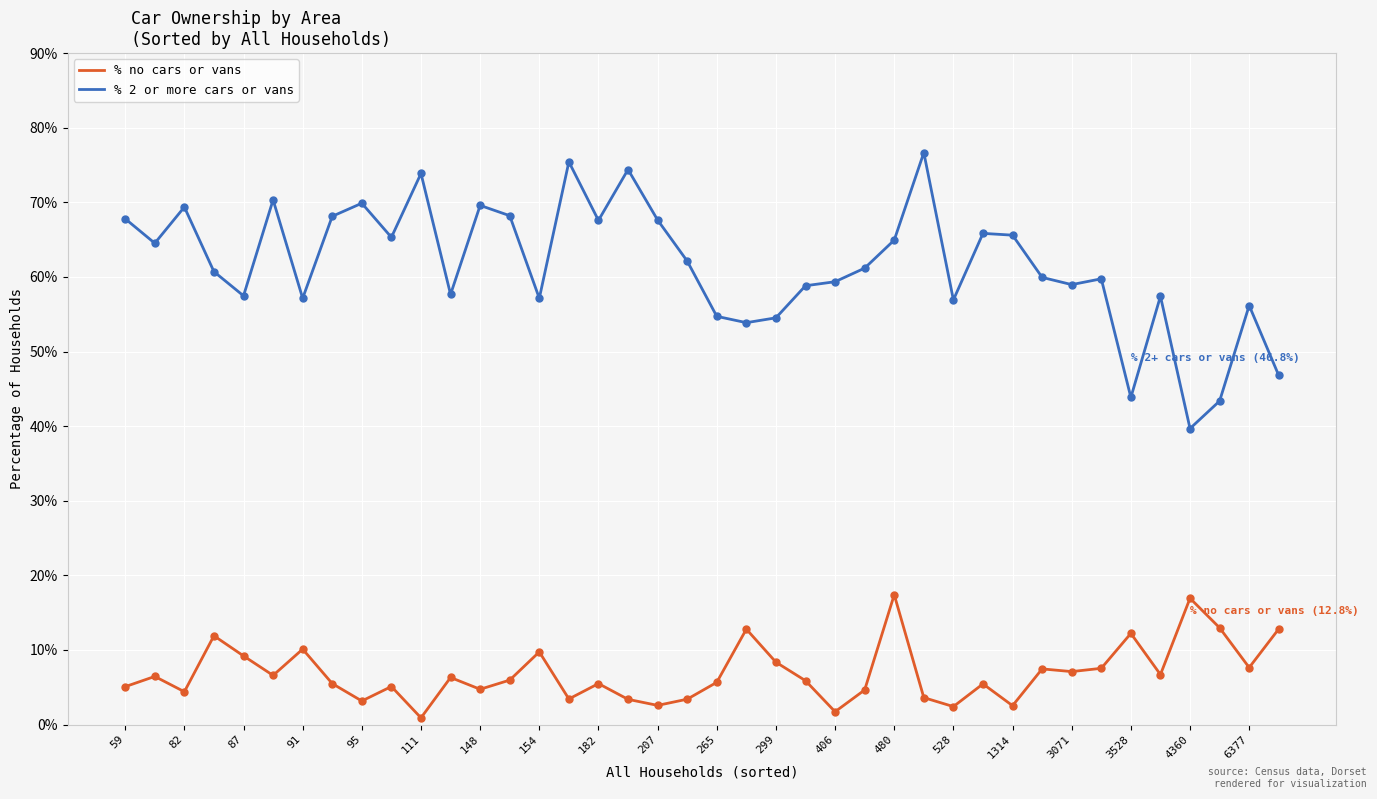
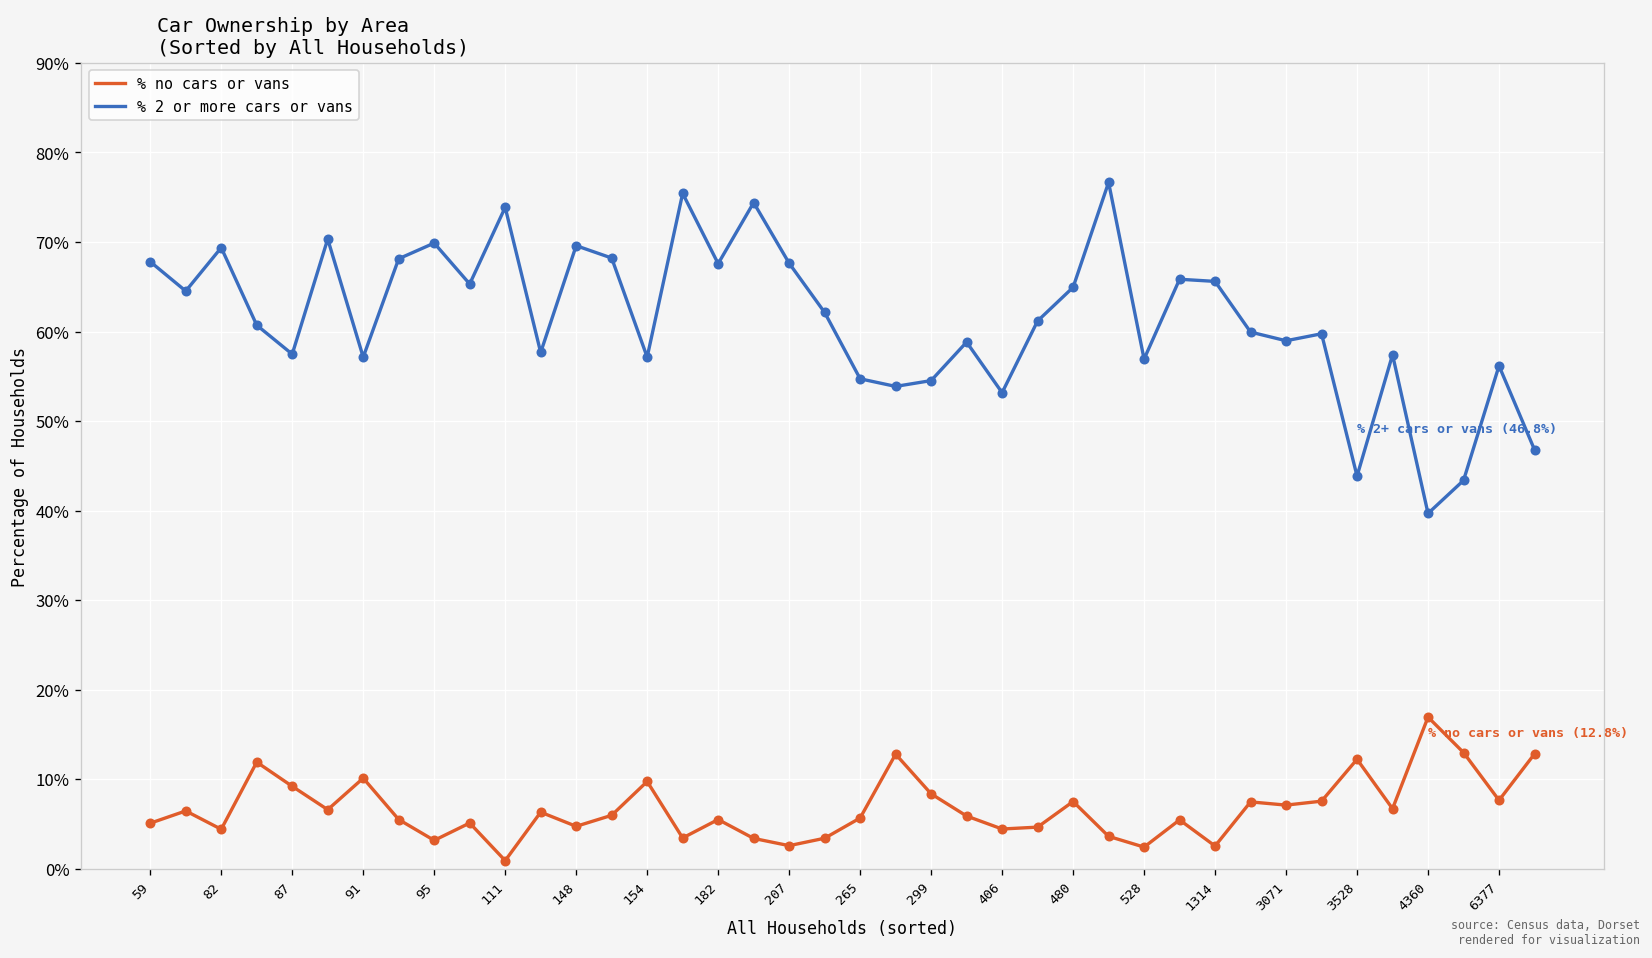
  {
    "% no cars or vans": {
      "59": "5%",
      "82": "4%",
      "87": "9%",
      "91": "10%",
      "95": "3%",
      "111": "1%",
      "148": "5%",
      "154": "10%",
      "182": "5%",
      "207": "3%",
      "265": "6%",
      "299": "8%",
-     "406": "2%",
-     "480": "17%",
+     "406": "4%",
+     "480": "8%",
      "528": "2%",
      "1314": "3%",
      "3071": "7%",
      "3528": "12%",
      "6377": "8%"
    },
    "% 2 or more cars or vans": {
      "59": "68%",
      "82": "69%",
      "87": "57%",
      "91": "57%",
      "95": "70%",
      "111": "74%",
      "148": "70%",
      "154": "57%",
      "182": "68%",
      "207": "68%",
      "265": "55%",
      "299": "55%",
-     "406": "59%",
+     "406": "53%",
      "480": "65%",
      "528": "57%",
      "1314": "66%",
      "3071": "59%",
      "3528": "44%",
      "4360": "40%",
      "6377": "56%"
    }
  }
